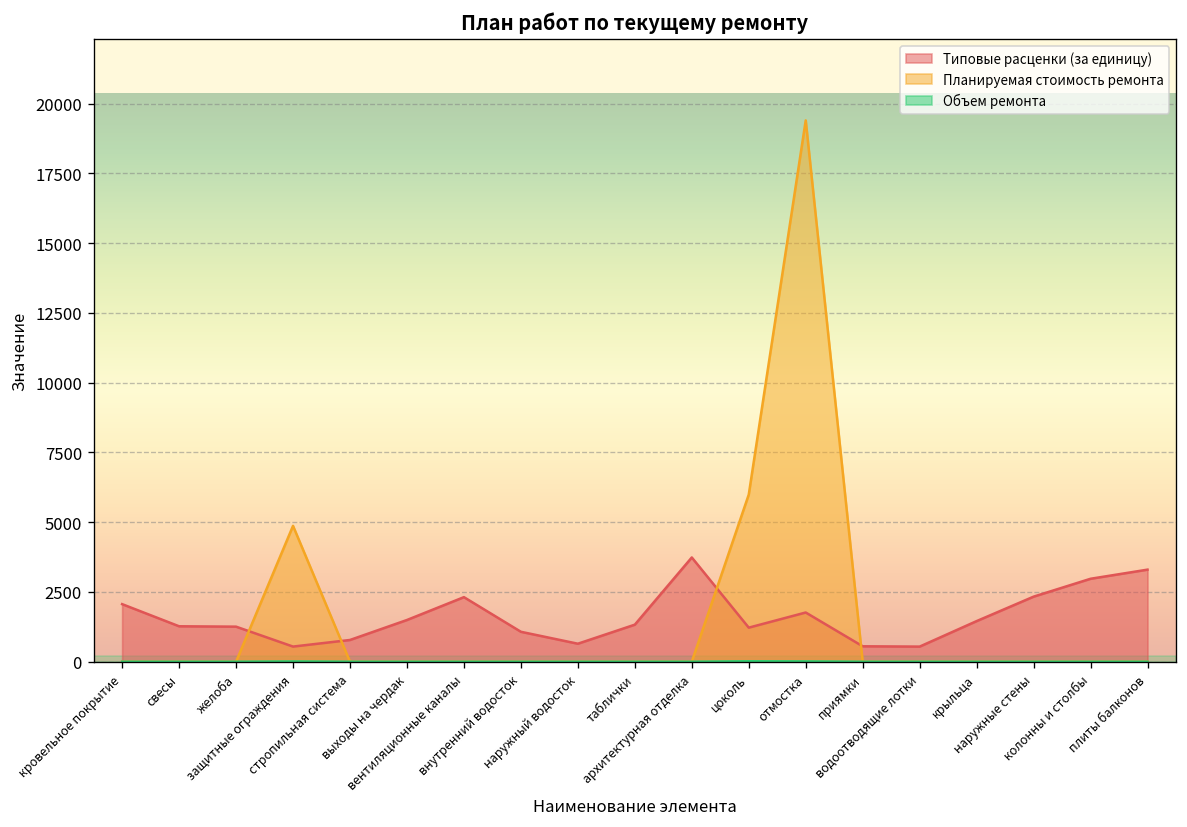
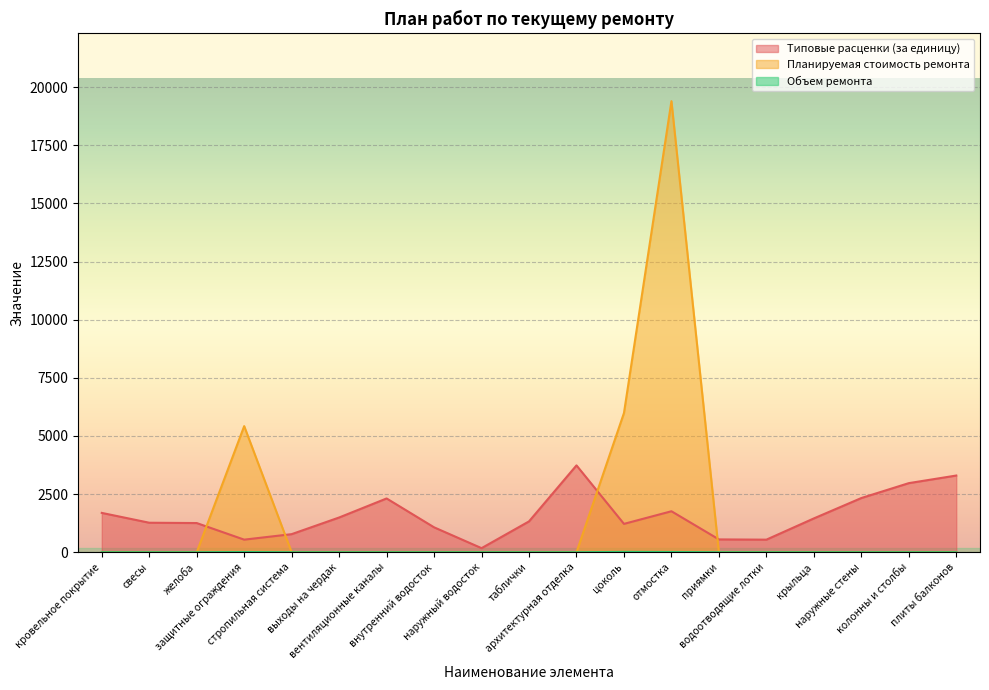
  {
    "Типовые расценки (за единицу)": {
-     "кровельное покрытие": 2100,
+     "кровельное покрытие": 1700,
      "свесы": 1300,
      "желоба": 1300,
      "защитные ограждения": 500,
      "стропильная система": 800,
      "выходы на чердак": 1500,
      "вентиляционные каналы": 2300,
      "внутренний водосток": 1100,
-     "наружный водосток": 600,
+     "наружный водосток": 200,
      "таблички": 1300,
      "архитектурная отделка": 3700,
      "цоколь": 1200,
      "отмостка": 1800,
      "приямки": 600,
      "водоотводящие лотки": 500,
      "крыльца": 1500,
      "наружные стены": 2300,
      "колонны и столбы": 3000,
      "плиты балконов": 3300
    },
    "Планируемая стоимость ремонта": {
-     "защитные ограждения": 4900,
+     "защитные ограждения": 5400,
      "цоколь": 6000,
      "отмостка": 19400
    },
    "Объем ремонта": {
      "защитные ограждения": 0,
      "цоколь": 0,
      "отмостка": 0
    }
  }
